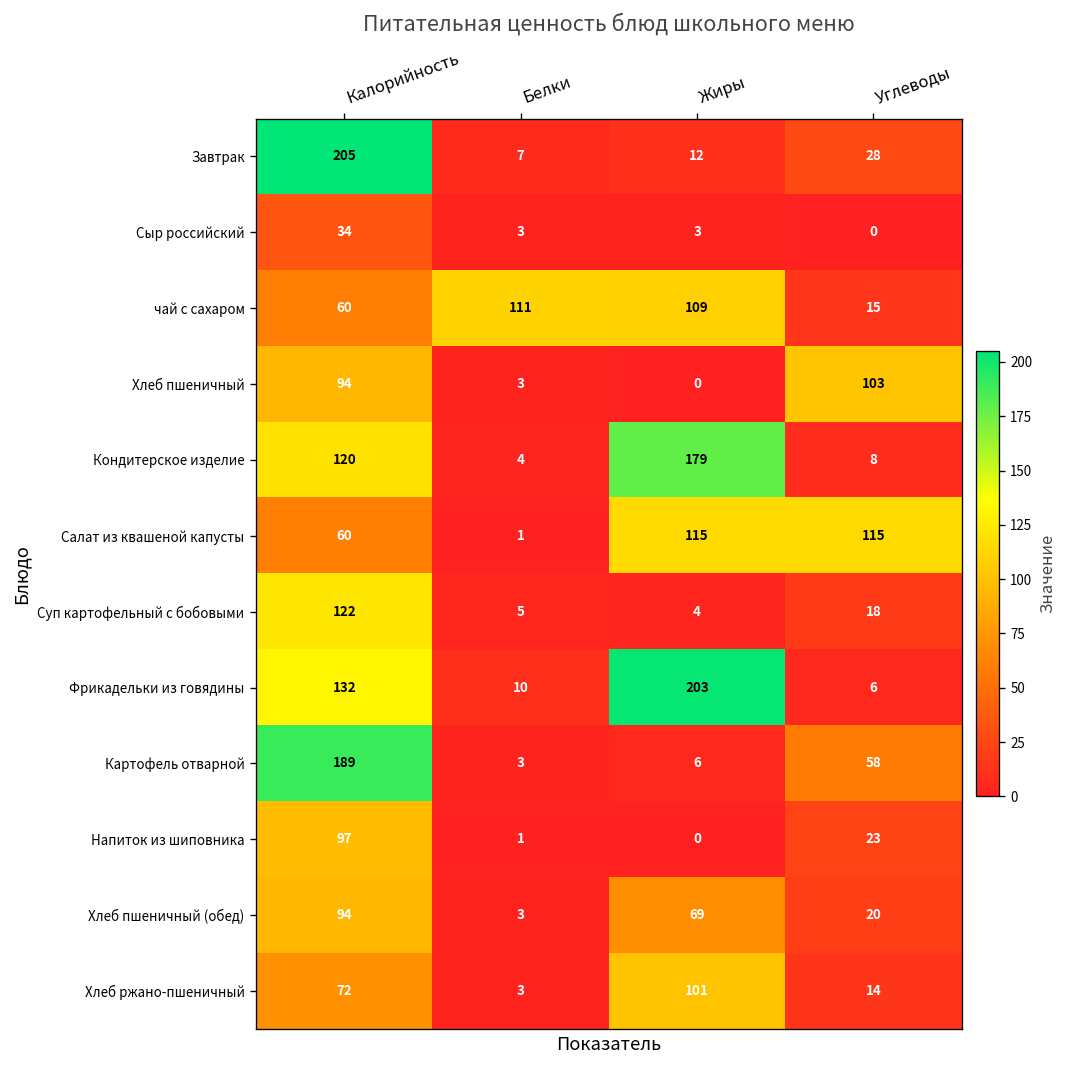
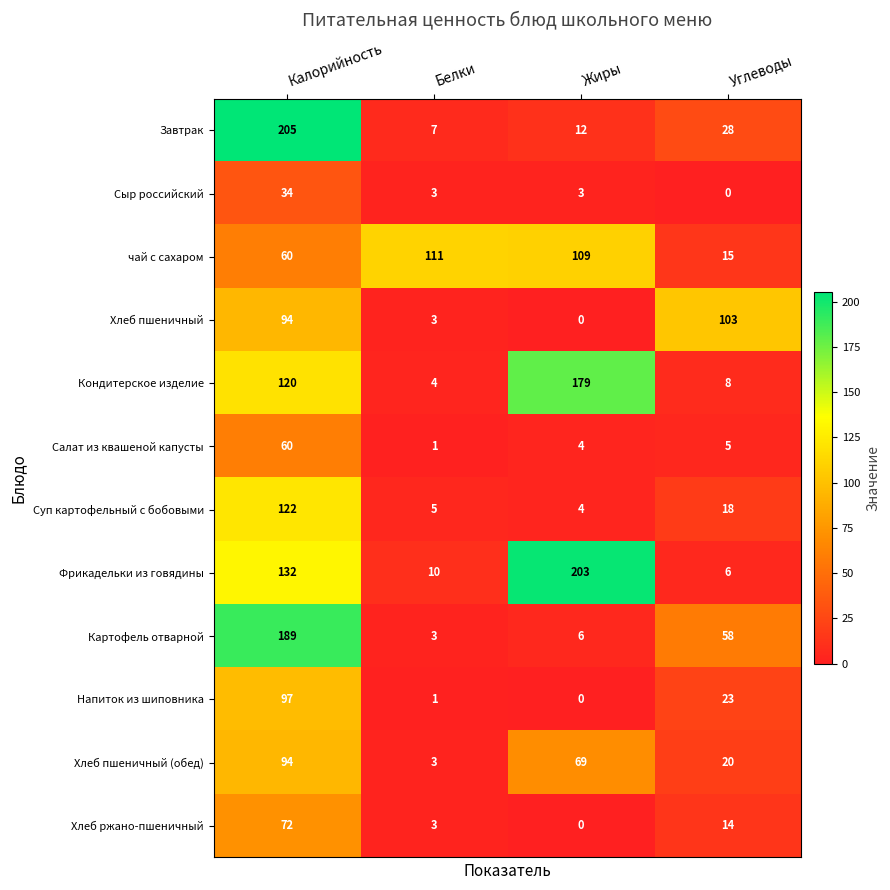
  {
    "Завтрак": {
      "Калорийность": 205,
      "Белки": 7,
      "Жиры": 12,
      "Углеводы": 28
    },
    "Сыр российский": {
      "Калорийность": 34,
      "Белки": 3,
      "Жиры": 3,
      "Углеводы": 0
    },
    "чай с сахаром": {
      "Калорийность": 60,
      "Белки": 111,
      "Жиры": 109,
      "Углеводы": 15
    },
    "Хлеб пшеничный": {
      "Калорийность": 94,
      "Белки": 3,
      "Жиры": 0,
      "Углеводы": 103
    },
    "Кондитерское изделие": {
      "Калорийность": 120,
      "Белки": 4,
      "Жиры": 179,
      "Углеводы": 8
    },
    "Салат из квашеной капусты": {
      "Калорийность": 60,
      "Белки": 1,
-     "Жиры": 115,
-     "Углеводы": 115
+     "Жиры": 4,
+     "Углеводы": 5
    },
    "Суп картофельный с бобовыми": {
      "Калорийность": 122,
      "Белки": 5,
      "Жиры": 4,
      "Углеводы": 18
    },
    "Фрикадельки из говядины": {
      "Калорийность": 132,
      "Белки": 10,
      "Жиры": 203,
      "Углеводы": 6
    },
    "Картофель отварной": {
      "Калорийность": 189,
      "Белки": 3,
      "Жиры": 6,
      "Углеводы": 58
    },
    "Напиток из шиповника": {
      "Калорийность": 97,
      "Белки": 1,
      "Жиры": 0,
      "Углеводы": 23
    },
    "Хлеб пшеничный (обед)": {
      "Калорийность": 94,
      "Белки": 3,
      "Жиры": 69,
      "Углеводы": 20
    },
    "Хлеб ржано-пшеничный": {
      "Калорийность": 72,
      "Белки": 3,
-     "Жиры": 101,
+     "Жиры": 0,
      "Углеводы": 14
    }
  }
